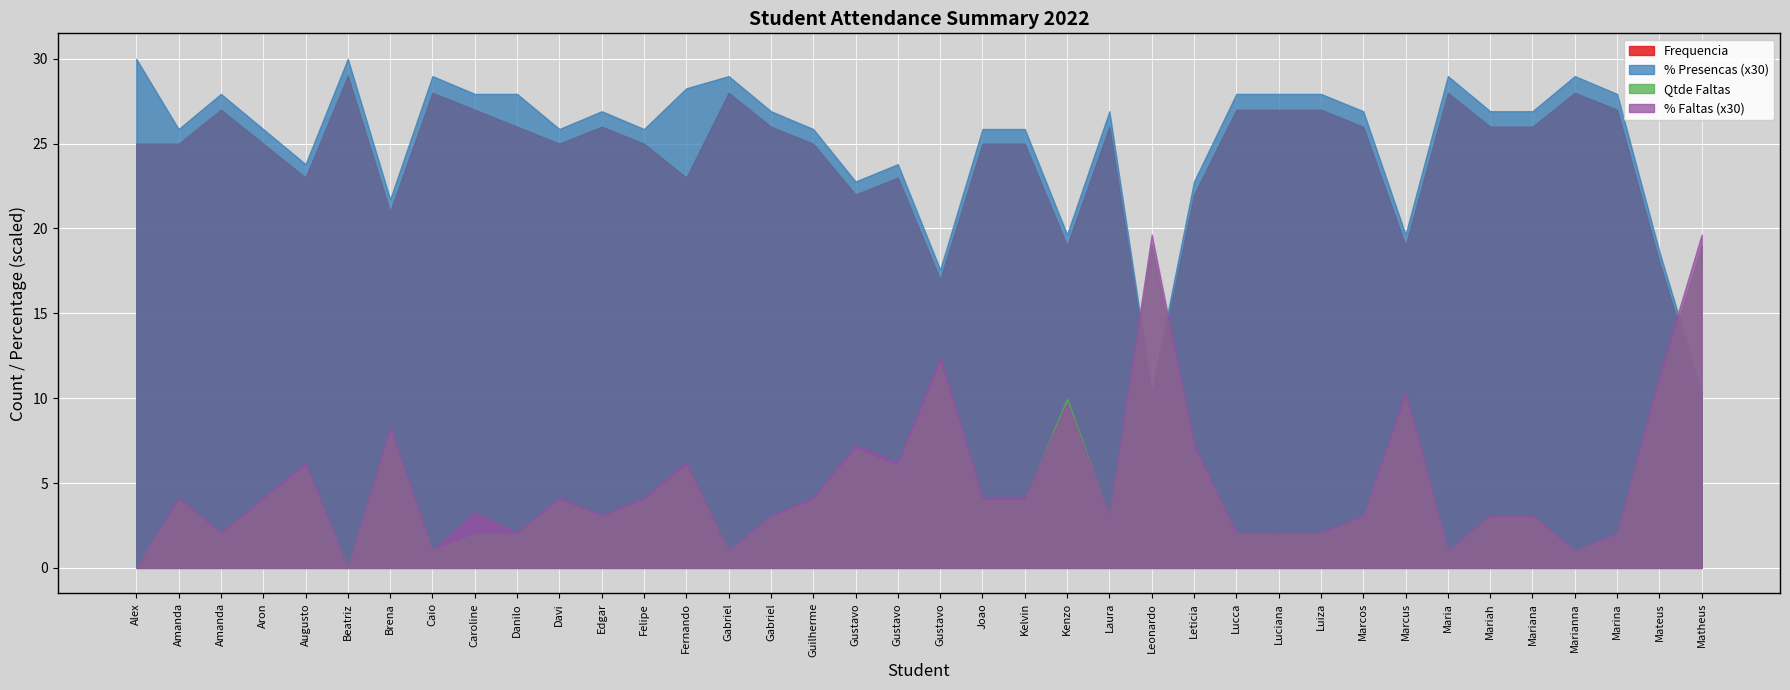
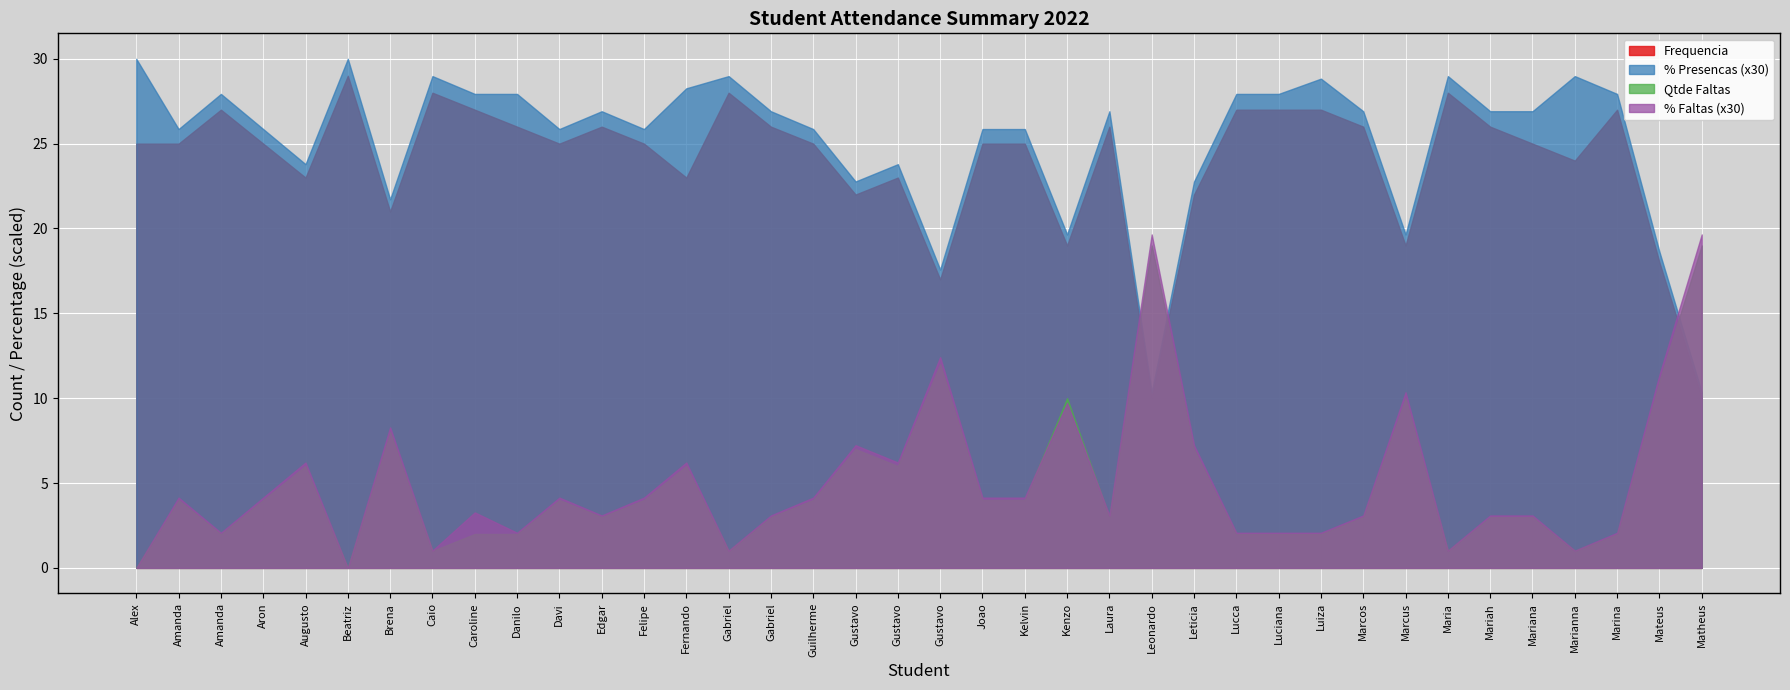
  {
    "Frequencia": {
      "Alex": 25,
      "Aron": 25,
      "Augusto": 23,
      "Beatriz": 29,
      "Brena": 21,
      "Caio": 28,
      "Caroline": 27,
      "Danilo": 26,
      "Davi": 25,
      "Edgar": 26,
      "Felipe": 25,
      "Fernando": 23,
      "Guilherme": 25,
      "Joao": 25,
      "Kelvin": 25,
      "Kenzo": 19,
      "Laura": 26,
      "Leonardo": 10,
      "Leticia": 22,
      "Lucca": 27,
      "Luciana": 27,
      "Luiza": 27,
      "Marcos": 26,
      "Marcus": 19,
      "Maria": 28,
      "Mariah": 26,
-     "Mariana": 26,
-     "Marianna": 28,
+     "Mariana": 25,
+     "Marianna": 24,
      "Marina": 27,
      "Mateus": 18,
      "Matheus": 10
    },
    "% Presencas (x30)": {
      "Alex": 30.0,
      "Aron": 25.9,
      "Augusto": 23.8,
      "Beatriz": 30.0,
      "Brena": 21.7,
      "Caio": 29.0,
      "Caroline": 27.9,
      "Danilo": 27.9,
      "Davi": 25.9,
      "Edgar": 26.9,
      "Felipe": 25.9,
      "Fernando": 28.3,
      "Guilherme": 25.9,
      "Joao": 25.9,
      "Kelvin": 25.9,
      "Kenzo": 19.7,
      "Laura": 26.9,
      "Leonardo": 10.4,
      "Leticia": 22.8,
      "Lucca": 27.9,
      "Luciana": 27.9,
-     "Luiza": 27.9,
+     "Luiza": 28.8,
      "Marcos": 26.9,
      "Marcus": 19.7,
      "Maria": 29.0,
      "Mariah": 26.9,
      "Mariana": 26.9,
      "Marianna": 29.0,
      "Marina": 27.9,
      "Mateus": 18.6,
      "Matheus": 10.4
    },
    "Qtde Faltas": {
      "Augusto": 6.0,
      "Brena": 8.0,
      "Caroline": 2.0,
      "Fernando": 6.0,
      "Kenzo": 10.0,
      "Leonardo": 19.0,
      "Leticia": 7.0,
      "Marcus": 10.0,
      "Mateus": 11.0,
      "Matheus": 19.0
    },
    "% Faltas (x30)": {
      "Augusto": 6.2,
      "Brena": 8.3,
      "Caroline": 3.3,
      "Fernando": 6.2,
      "Kenzo": 9.7,
      "Leonardo": 19.7,
      "Leticia": 7.2,
      "Marcus": 10.4,
      "Mateus": 11.4,
      "Matheus": 19.7
    }
  }
